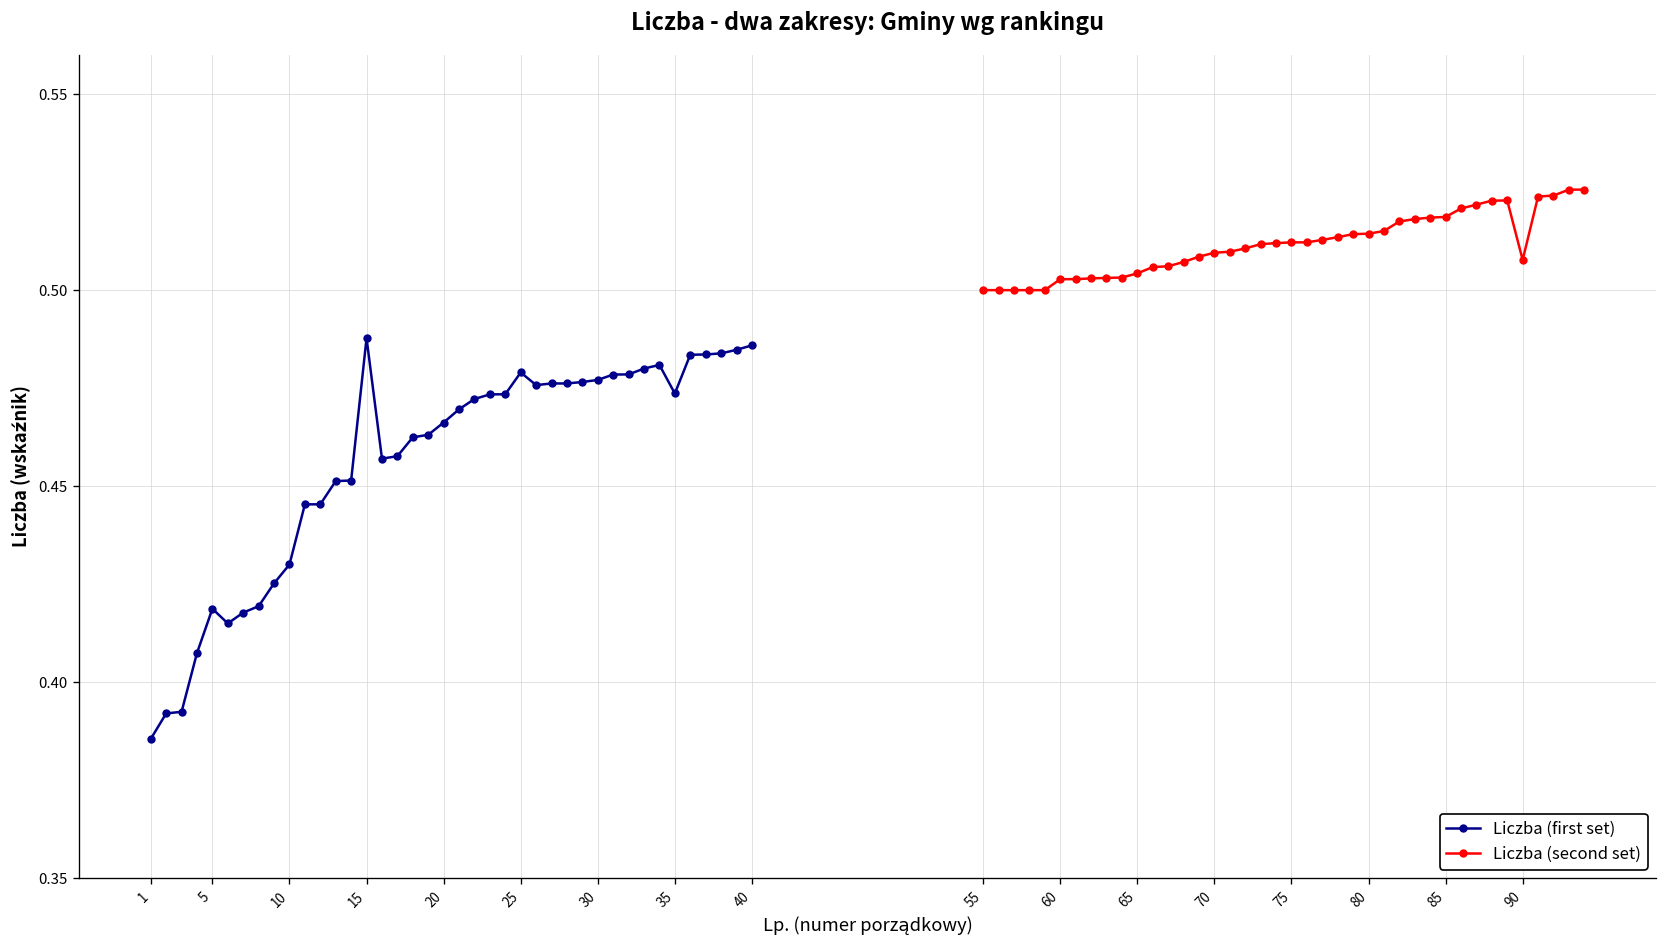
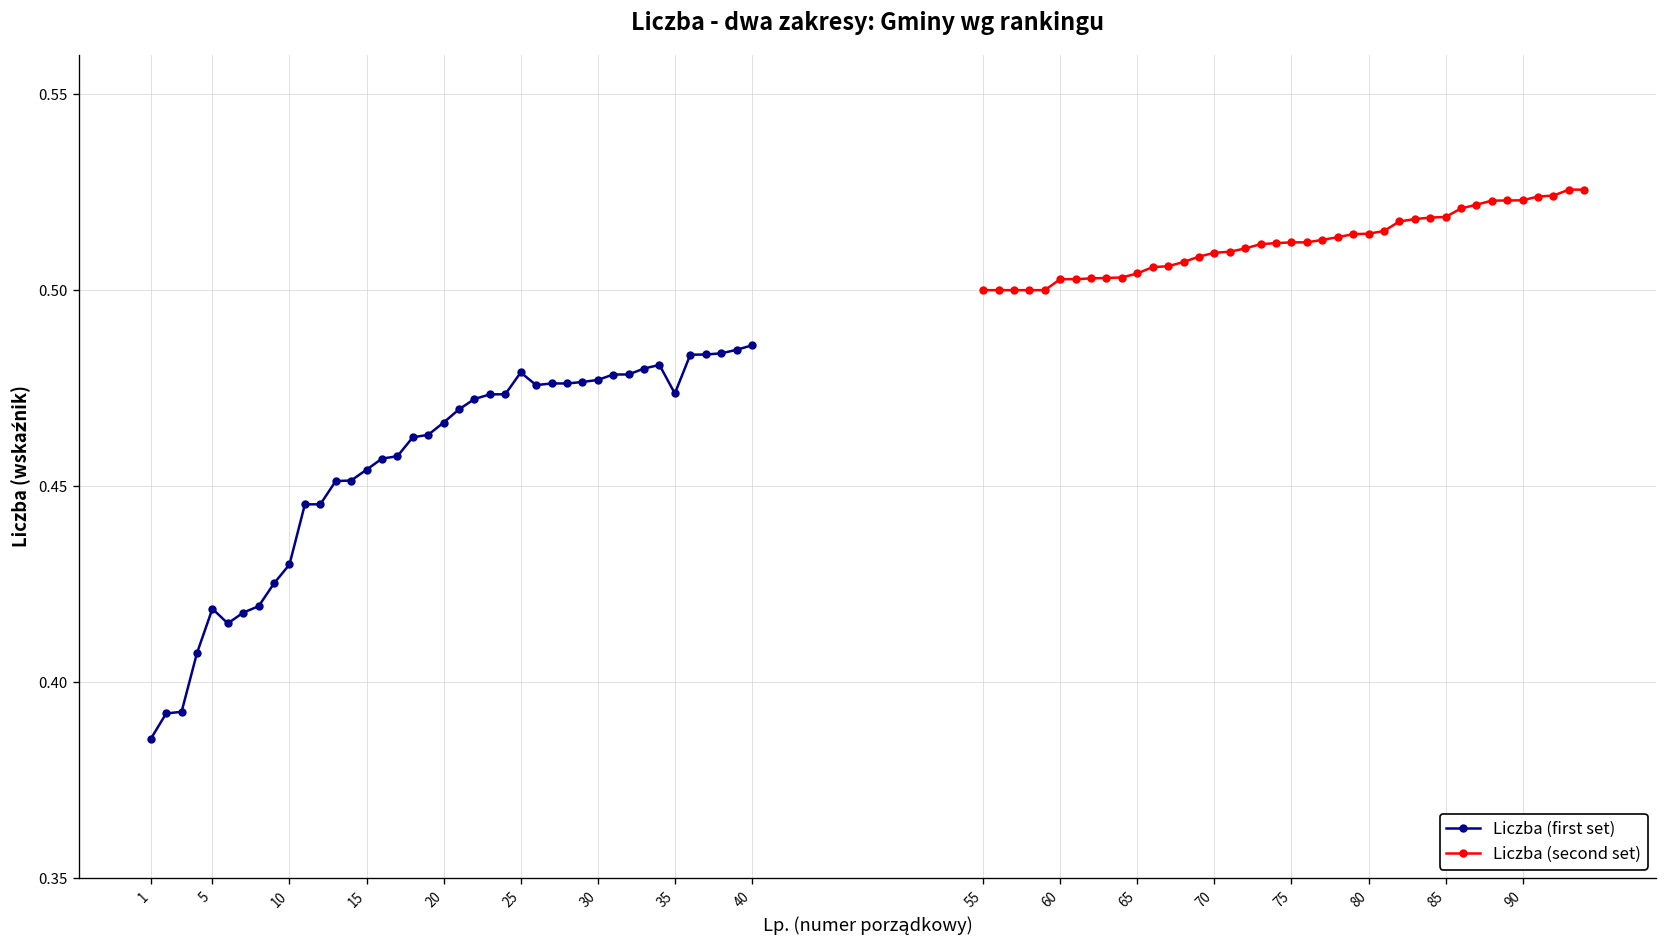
  {
    "Liczba (first set)": {
      "1": 0.385,
      "5": 0.419,
      "10": 0.430,
-     "15": 0.488,
+     "15": 0.454,
      "20": 0.466,
      "25": 0.479,
      "30": 0.477,
      "35": 0.474,
      "40": 0.486
    },
    "Liczba (second set)": {
      "55": 0.500,
      "60": 0.503,
      "65": 0.504,
      "70": 0.510,
      "75": 0.512,
      "80": 0.514,
      "85": 0.519,
-     "90": 0.508
+     "90": 0.523
    }
  }
